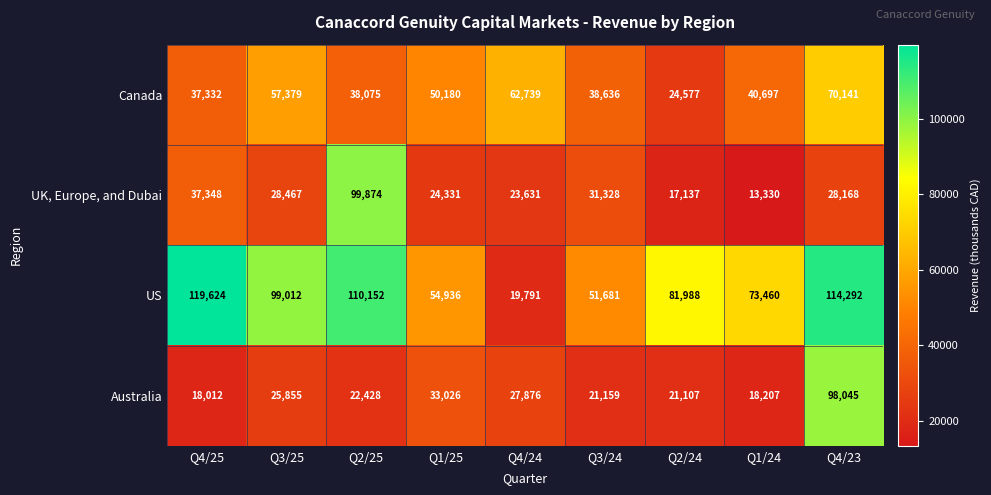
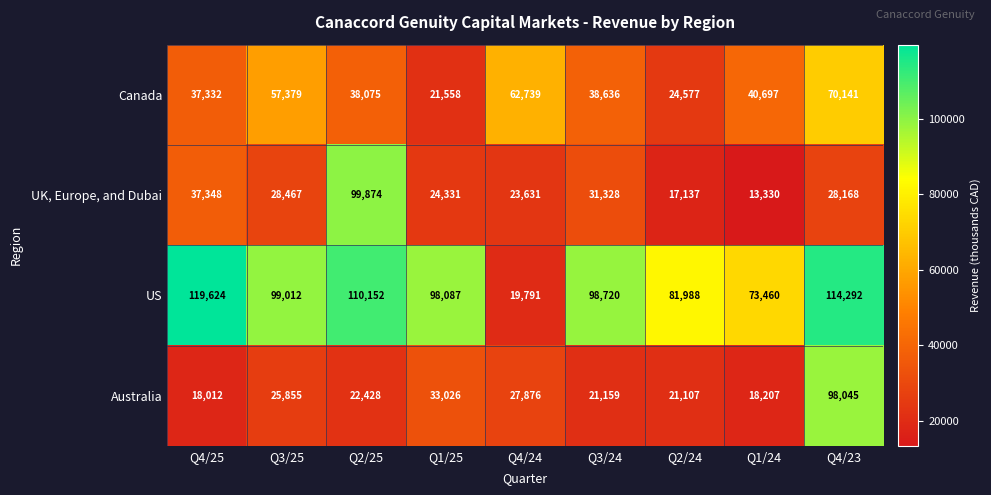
  {
    "Canada": {
      "Q4/25": "37,332",
      "Q3/25": "57,379",
      "Q2/25": "38,075",
-     "Q1/25": "50,180",
+     "Q1/25": "21,558",
      "Q4/24": "62,739",
      "Q3/24": "38,636",
      "Q2/24": "24,577",
      "Q1/24": "40,697",
      "Q4/23": "70,141"
    },
    "UK, Europe, and Dubai": {
      "Q4/25": "37,348",
      "Q3/25": "28,467",
      "Q2/25": "99,874",
      "Q1/25": "24,331",
      "Q4/24": "23,631",
      "Q3/24": "31,328",
      "Q2/24": "17,137",
      "Q1/24": "13,330",
      "Q4/23": "28,168"
    },
    "US": {
      "Q4/25": "119,624",
      "Q3/25": "99,012",
      "Q2/25": "110,152",
-     "Q1/25": "54,936",
+     "Q1/25": "98,087",
      "Q4/24": "19,791",
-     "Q3/24": "51,681",
+     "Q3/24": "98,720",
      "Q2/24": "81,988",
      "Q1/24": "73,460",
      "Q4/23": "114,292"
    },
    "Australia": {
      "Q4/25": "18,012",
      "Q3/25": "25,855",
      "Q2/25": "22,428",
      "Q1/25": "33,026",
      "Q4/24": "27,876",
      "Q3/24": "21,159",
      "Q2/24": "21,107",
      "Q1/24": "18,207",
      "Q4/23": "98,045"
    }
  }
